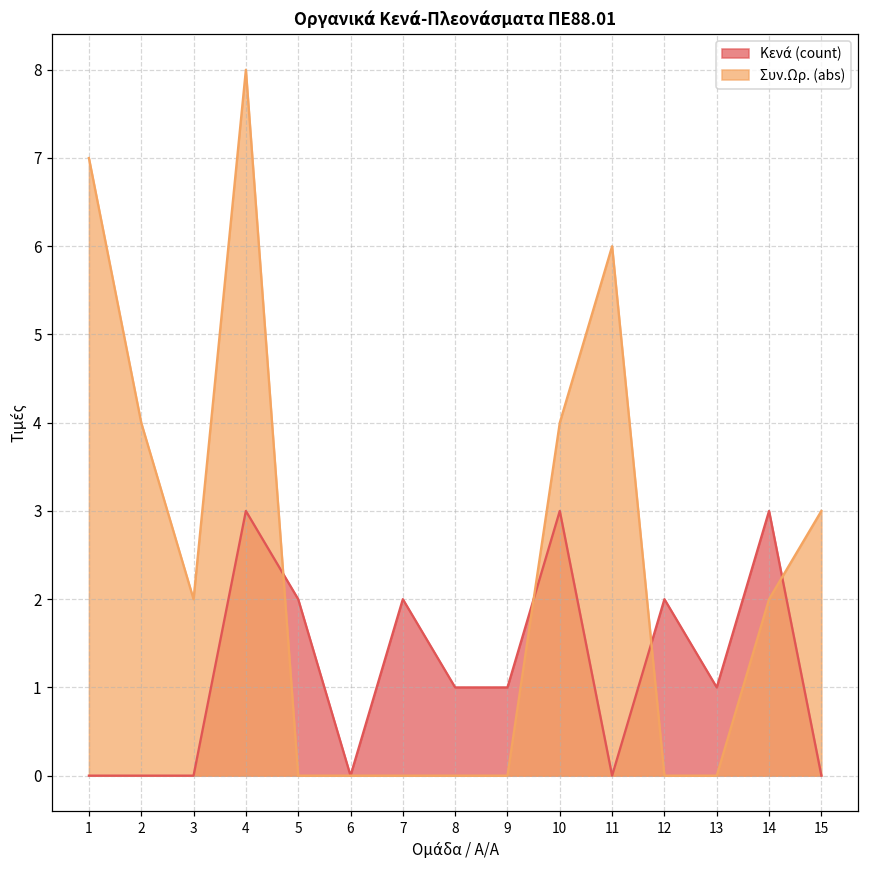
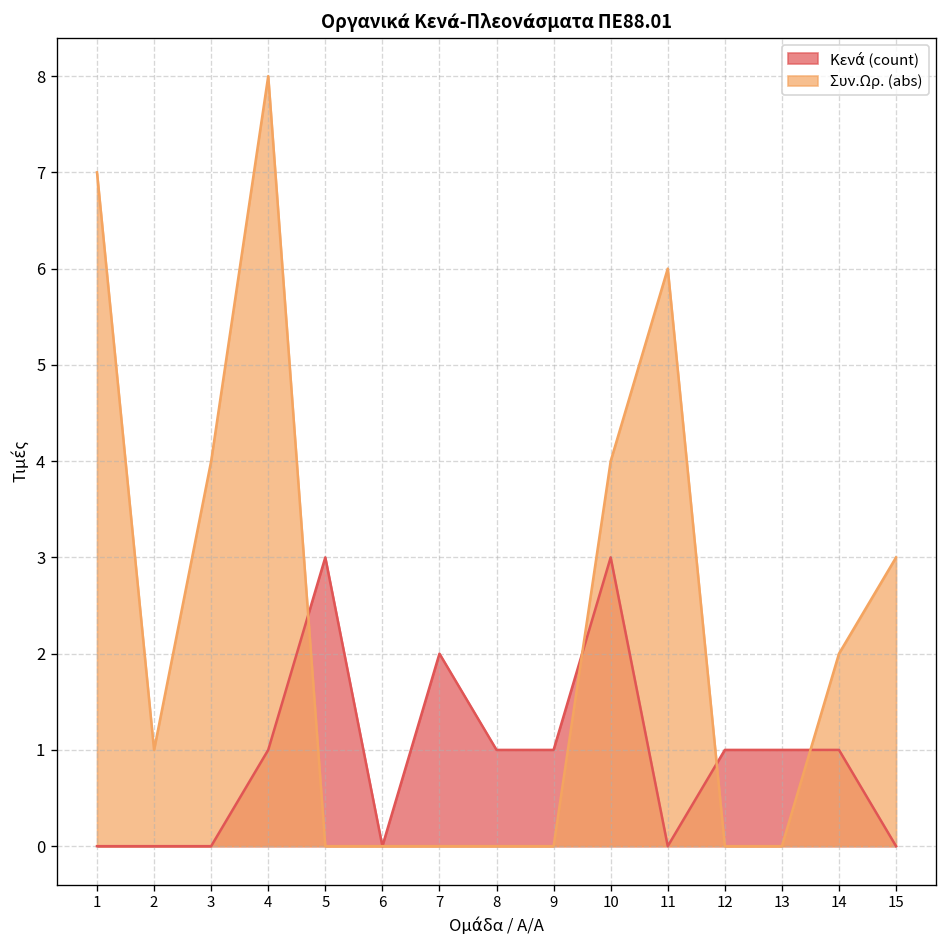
  {
    "Κενά (count)": {
      "1": 0,
      "2": 0,
      "3": 0,
-     "4": 3,
-     "5": 2,
+     "4": 1,
+     "5": 3,
      "7": 2,
      "8": 1,
      "9": 1,
      "10": 3,
      "11": 0,
-     "12": 2,
+     "12": 1,
      "13": 1,
-     "14": 3,
+     "14": 1,
      "15": 0
    },
    "Συν.Ωρ. (abs)": {
      "1": 7,
-     "2": 4,
-     "3": 2,
+     "2": 1,
+     "3": 4,
      "4": 8,
      "5": 0,
      "7": 0,
      "8": 0,
      "9": 0,
      "10": 4,
      "11": 6,
      "12": 0,
      "13": 0,
      "14": 2,
      "15": 3
    }
  }
